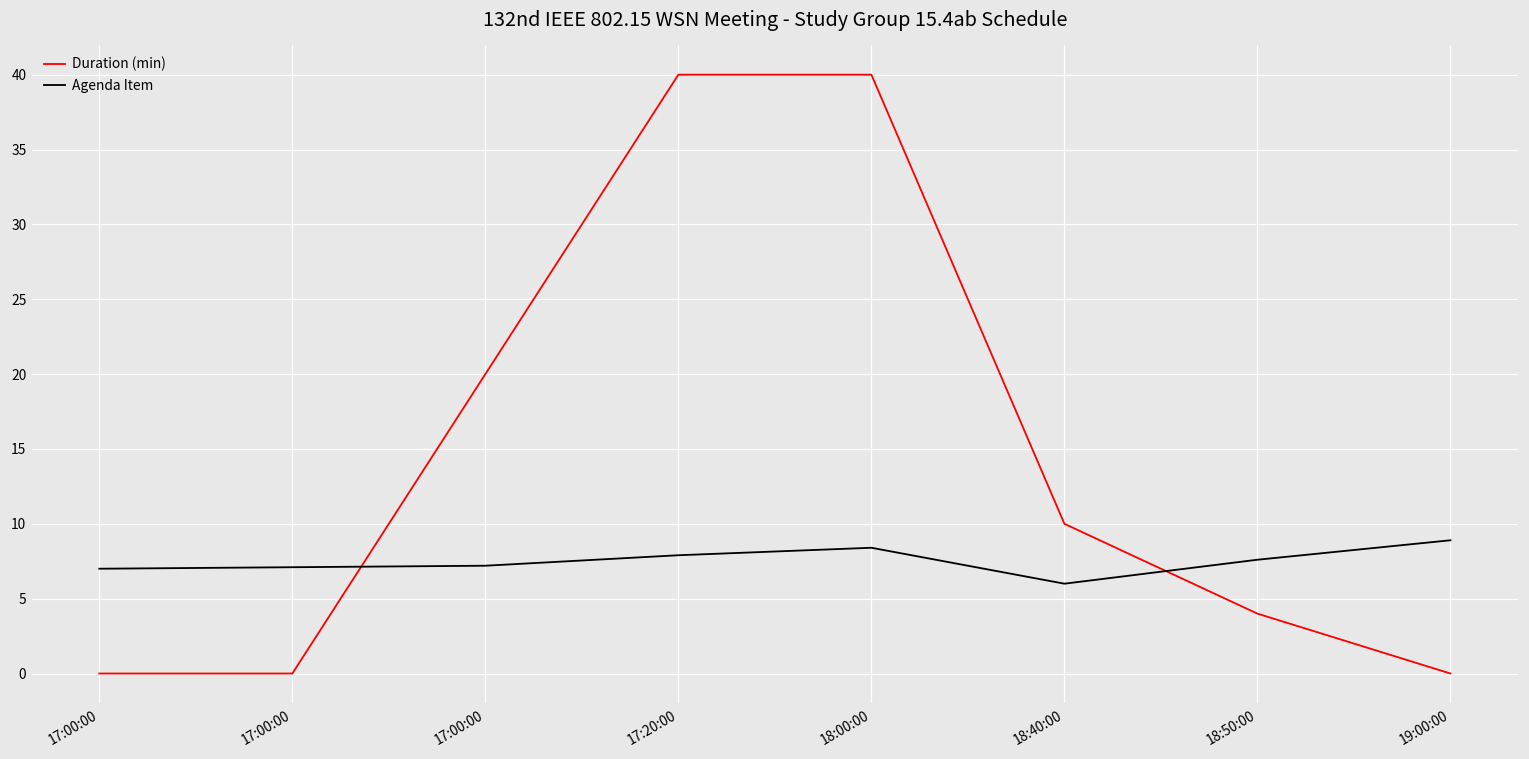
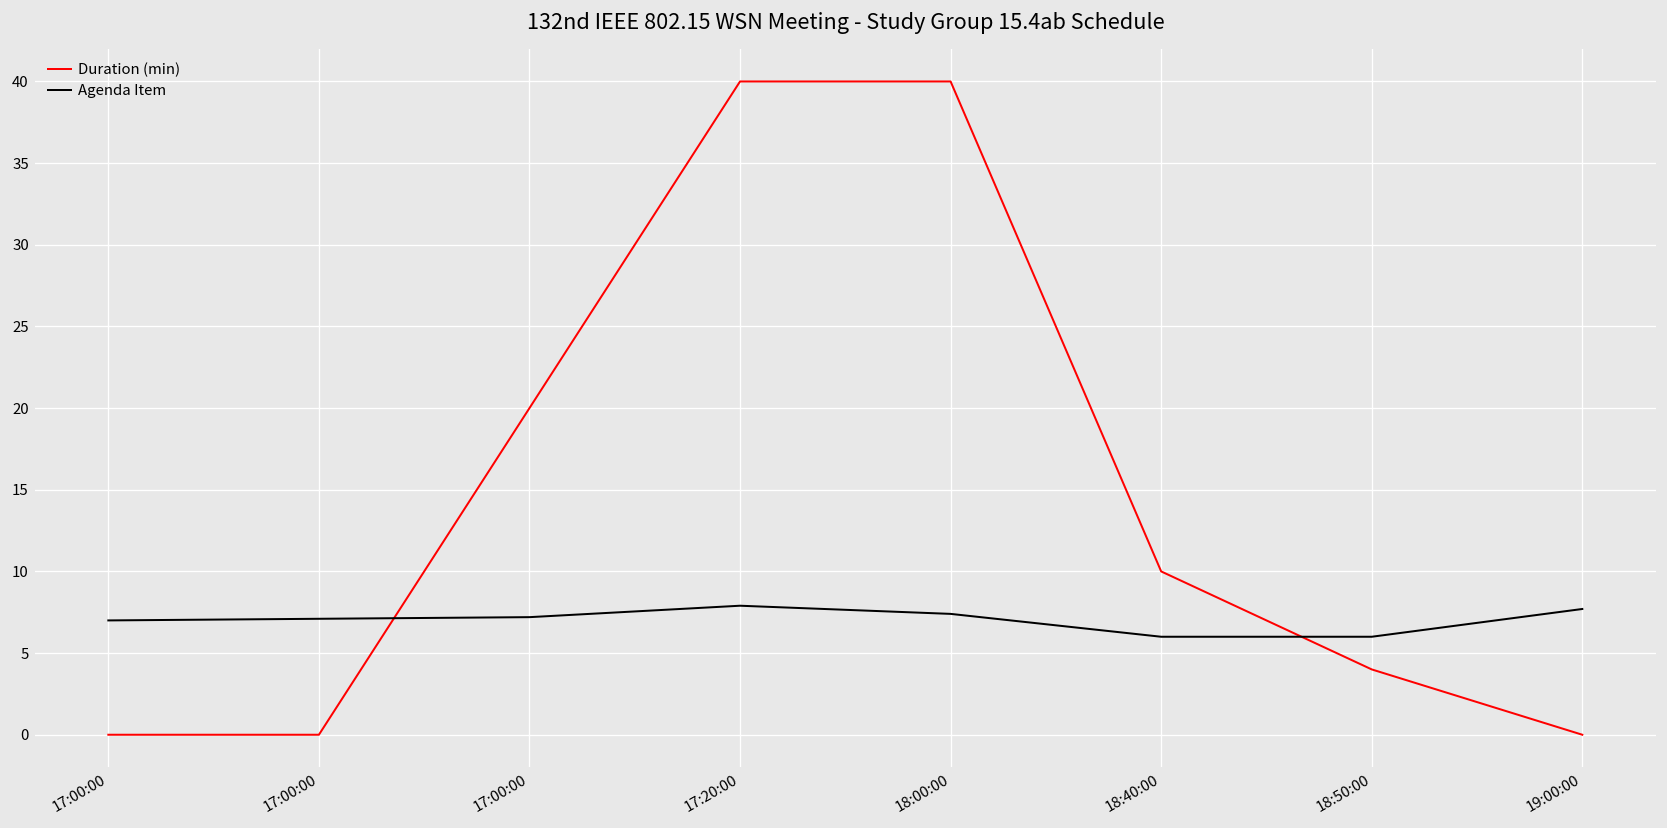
  {
    "Duration (min)": {
      "17:20:00": 40.0,
      "18:00:00": 40.0,
      "18:40:00": 10.0,
      "18:50:00": 4.0,
      "19:00:00": 0.0
    },
    "Agenda Item": {
      "17:20:00": 7.9,
-     "18:00:00": 8.4,
+     "18:00:00": 7.4,
      "18:40:00": 6.0,
-     "18:50:00": 7.6,
-     "19:00:00": 8.9
+     "18:50:00": 6.0,
+     "19:00:00": 7.7
    }
  }
